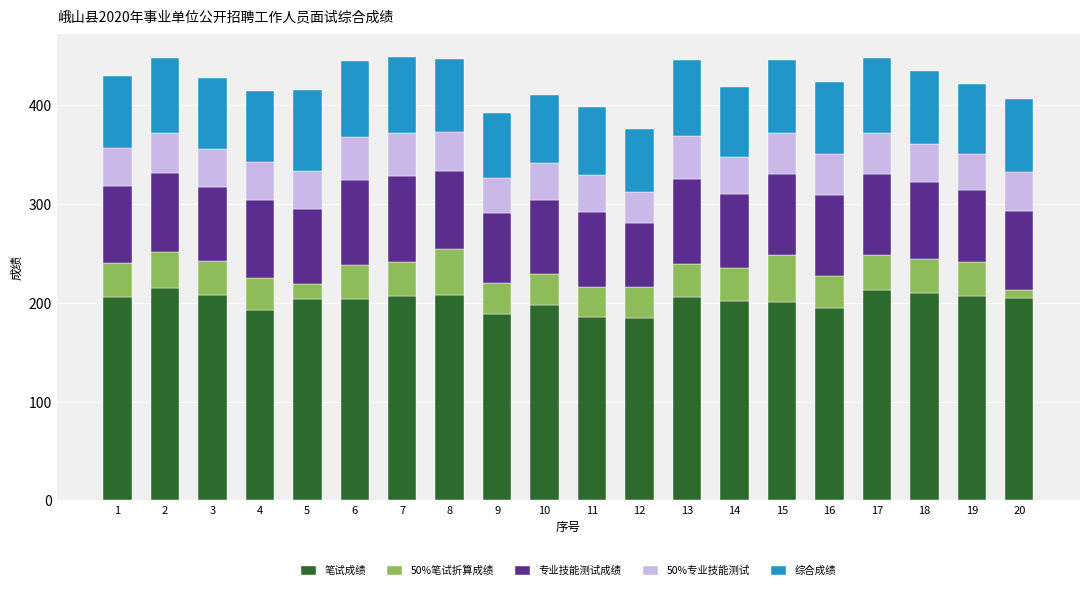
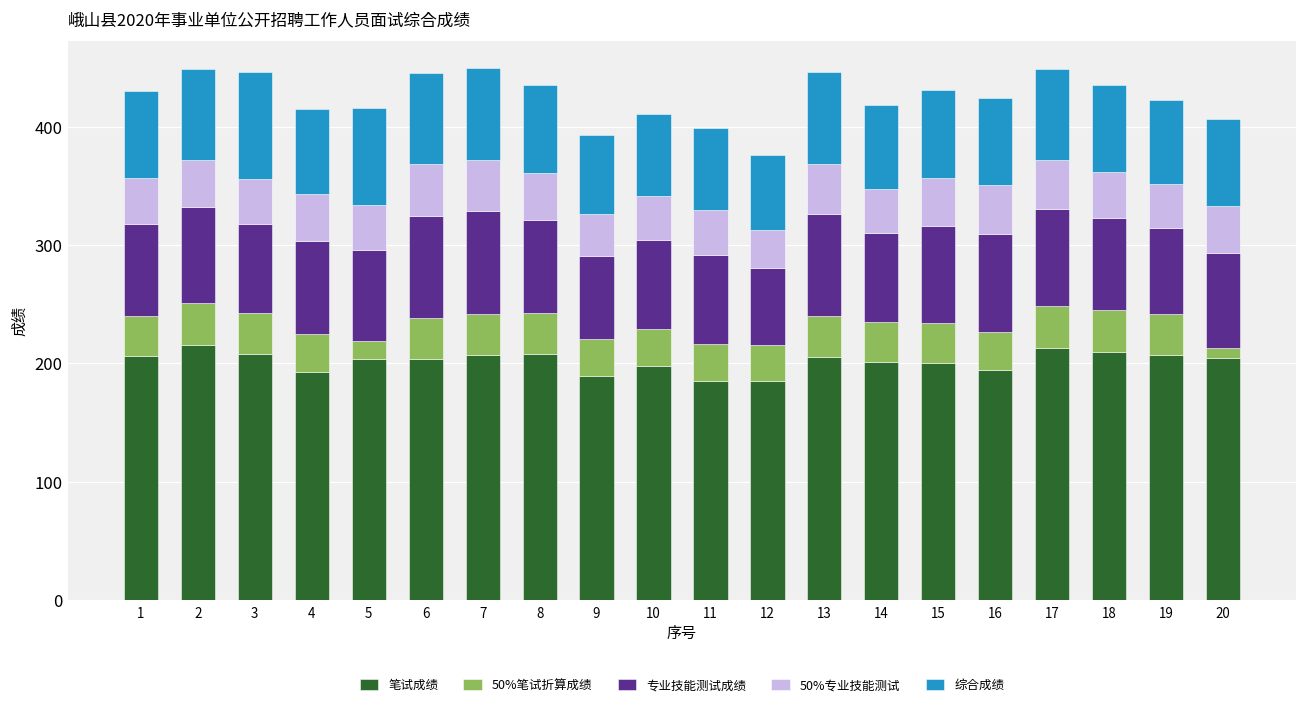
  {
    "笔试成绩": {
      "1": 210,
      "2": 220,
      "3": 210,
      "4": 190,
      "5": 200,
      "6": 200,
      "7": 210,
      "8": 210,
      "9": 190,
      "10": 200,
      "11": 190,
      "12": 180,
      "13": 210,
      "14": 200,
      "15": 200,
      "16": 190,
      "17": 210,
      "18": 210,
      "19": 210,
      "20": 200
    },
    "50%笔试折算成绩": {
      "1": 30,
      "2": 40,
      "3": 30,
      "4": 30,
      "5": 20,
      "6": 30,
      "7": 30,
-     "8": 50,
+     "8": 30,
      "9": 30,
      "10": 30,
      "11": 30,
      "12": 30,
      "13": 30,
      "14": 30,
-     "15": 50,
+     "15": 30,
      "16": 30,
      "17": 40,
      "18": 30,
      "19": 30,
      "20": 10
    },
    "专业技能测试成绩": {
      "1": 80,
      "2": 80,
      "3": 80,
      "4": 80,
      "5": 80,
      "6": 90,
      "7": 90,
      "8": 80,
      "9": 70,
      "10": 70,
      "11": 80,
      "12": 60,
      "13": 90,
      "14": 80,
      "15": 80,
      "16": 80,
      "17": 80,
      "18": 80,
      "19": 70,
      "20": 80
    },
    "50%专业技能测试": {
      "1": 40,
      "2": 40,
      "3": 40,
      "4": 40,
      "5": 40,
      "6": 40,
      "7": 40,
      "8": 40,
      "9": 40,
      "10": 40,
      "11": 40,
      "12": 30,
      "13": 40,
      "14": 40,
      "15": 40,
      "16": 40,
      "17": 40,
      "18": 40,
      "19": 40,
      "20": 40
    },
    "综合成绩": {
      "1": 70,
      "2": 80,
-     "3": 70,
+     "3": 90,
      "4": 70,
      "5": 80,
      "6": 80,
      "7": 80,
      "8": 70,
      "9": 70,
      "10": 70,
      "11": 70,
      "12": 60,
      "13": 80,
      "14": 70,
      "15": 70,
      "16": 70,
      "17": 80,
      "18": 70,
      "19": 70,
      "20": 70
    }
  }
